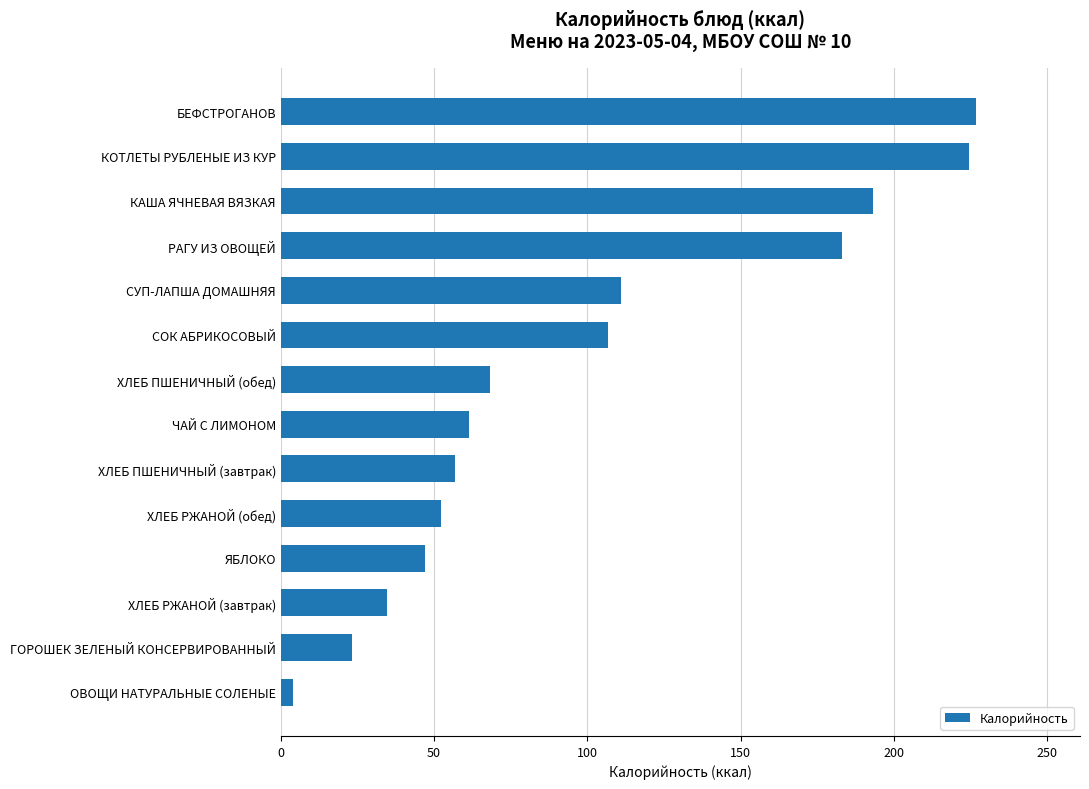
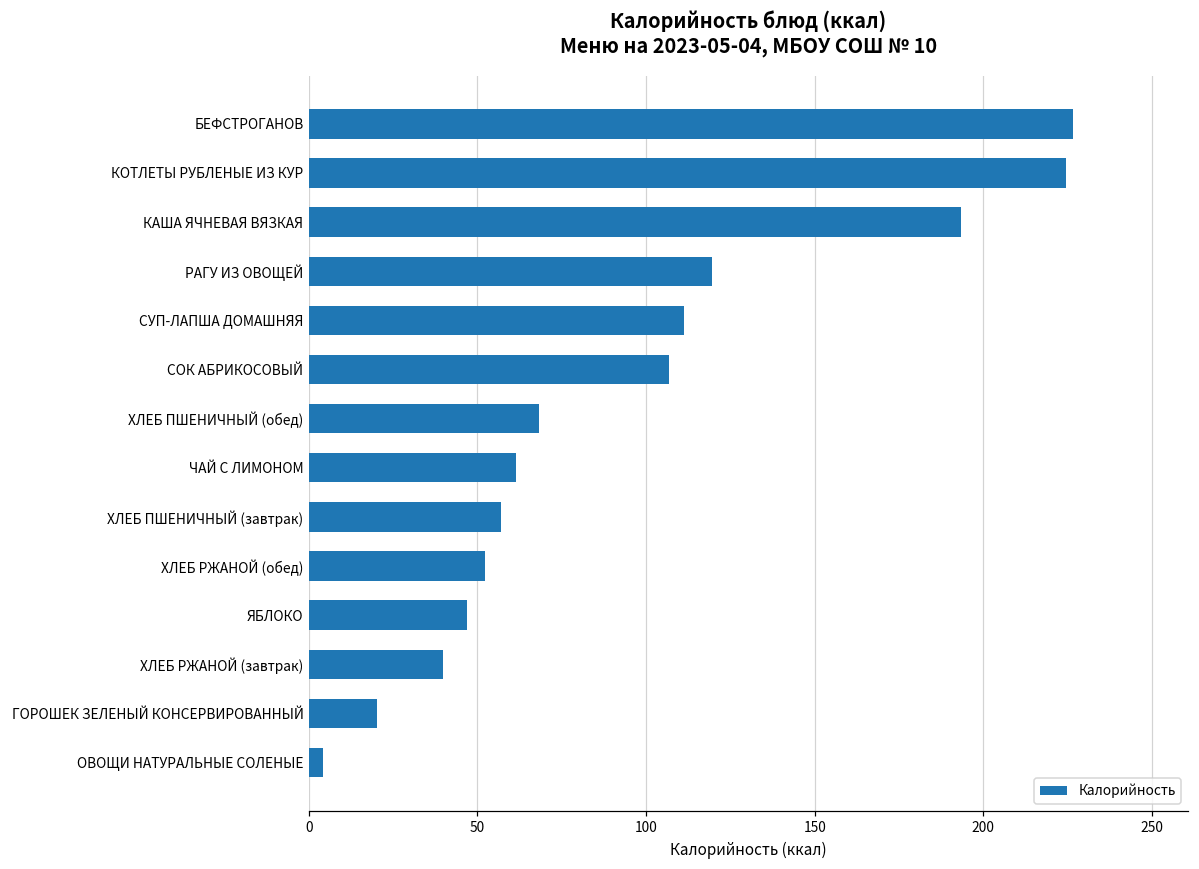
  {
    "БЕФСТРОГАНОВ": 227,
    "КОТЛЕТЫ РУБЛЕНЫЕ ИЗ КУР": 224,
    "КАША ЯЧНЕВАЯ ВЯЗКАЯ": 193,
-   "РАГУ ИЗ ОВОЩЕЙ": 183,
+   "РАГУ ИЗ ОВОЩЕЙ": 120,
    "СУП-ЛАПША ДОМАШНЯЯ": 111,
    "СОК АБРИКОСОВЫЙ": 107,
    "ХЛЕБ ПШЕНИЧНЫЙ (обед)": 68,
    "ЧАЙ С ЛИМОНОМ": 62,
    "ХЛЕБ ПШЕНИЧНЫЙ (завтрак)": 57,
    "ХЛЕБ РЖАНОЙ (обед)": 52,
    "ЯБЛОКО": 47,
-   "ХЛЕБ РЖАНОЙ (завтрак)": 35,
-   "ГОРОШЕК ЗЕЛЕНЫЙ КОНСЕРВИРОВАННЫЙ": 23,
+   "ХЛЕБ РЖАНОЙ (завтрак)": 40,
+   "ГОРОШЕК ЗЕЛЕНЫЙ КОНСЕРВИРОВАННЫЙ": 20,
    "ОВОЩИ НАТУРАЛЬНЫЕ СОЛЕНЫЕ": 4
  }
